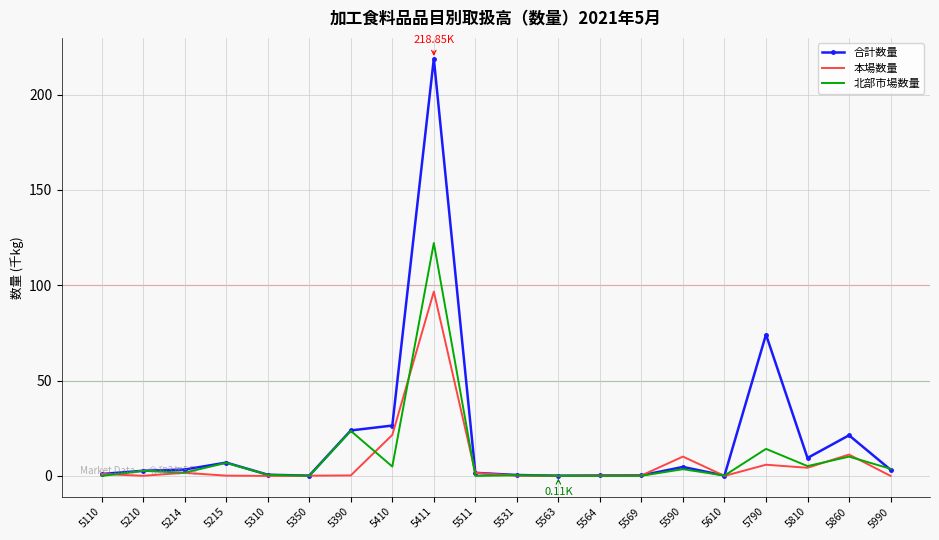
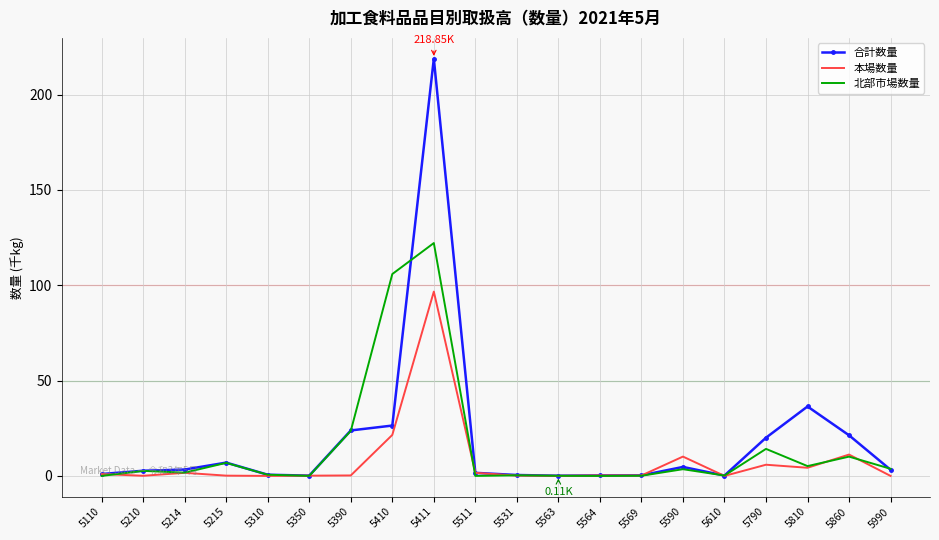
  {
    "合計数量": {
      "5214": 3,
      "5410": 26,
-     "5790": 74,
-     "5810": 9,
+     "5790": 20,
+     "5810": 36,
      "5860": 21
    },
    "本場数量": {
      "5210": 0,
      "5215": 0,
      "5390": 0,
      "5410": 22,
      "5411": 97,
      "5590": 10,
      "5790": 6,
      "5990": 0
    },
    "北部市場数量": {
-     "5410": 5,
+     "5410": 106,
      "5411": 122,
      "5511": 0,
      "5790": 14
    }
  }
